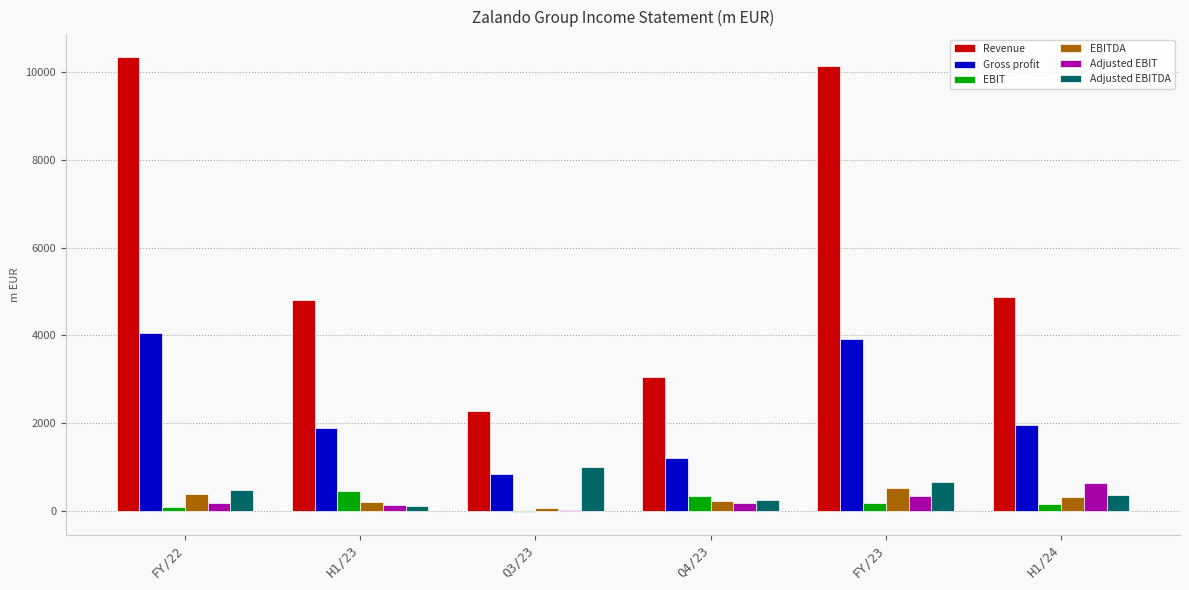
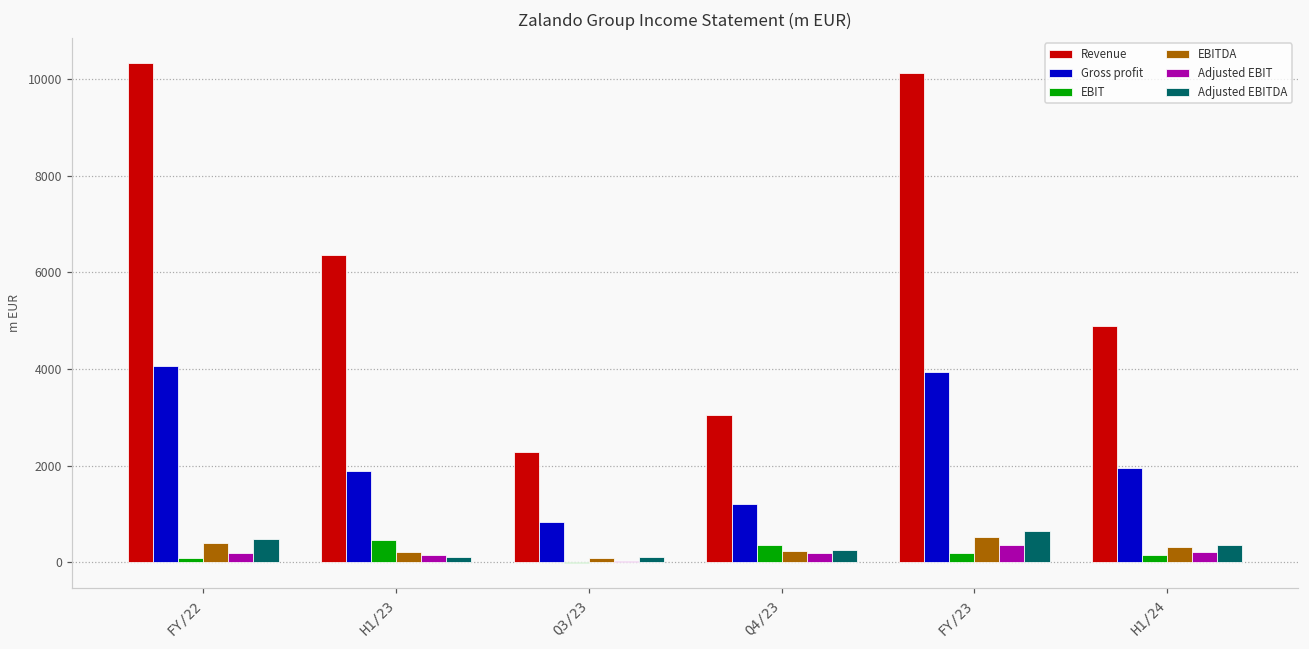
  {
    "Revenue": {
      "FY/22": 10300,
-     "H1/23": 4800,
+     "H1/23": 6400,
      "Q3/23": 2300,
      "Q4/23": 3100,
      "FY/23": 10100,
      "H1/24": 4900
    },
    "Gross profit": {
      "FY/22": 4100,
      "H1/23": 1900,
      "Q3/23": 800,
      "Q4/23": 1200,
      "FY/23": 3900,
      "H1/24": 2000
    },
    "EBIT": {
      "FY/22": 100,
      "H1/23": 500,
      "Q4/23": 300,
      "FY/23": 200,
      "H1/24": 200
    },
    "EBITDA": {
      "FY/22": 400,
      "H1/23": 200,
      "Q3/23": 100,
      "Q4/23": 200,
      "FY/23": 500,
      "H1/24": 300
    },
    "Adjusted EBIT": {
      "FY/22": 200,
      "H1/23": 100,
      "Q4/23": 200,
      "FY/23": 300,
-     "H1/24": 600
+     "H1/24": 200
    },
    "Adjusted EBITDA": {
      "FY/22": 500,
      "H1/23": 100,
-     "Q3/23": 1000,
+     "Q3/23": 100,
      "Q4/23": 300,
      "FY/23": 700,
      "H1/24": 400
    }
  }
